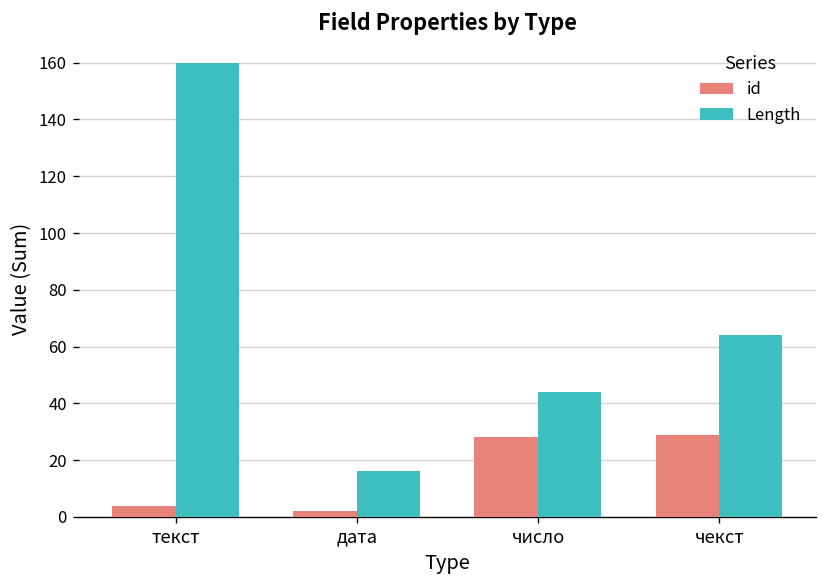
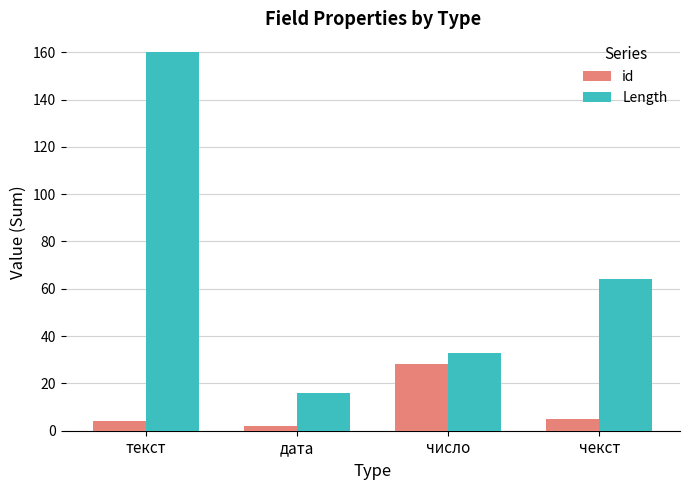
  {
    "id": {
      "текст": 4,
      "дата": 2,
      "число": 28,
-     "чекст": 29
+     "чекст": 5
    },
    "Length": {
      "текст": 160,
      "дата": 16,
-     "число": 44,
+     "число": 33,
      "чекст": 64
    }
  }
